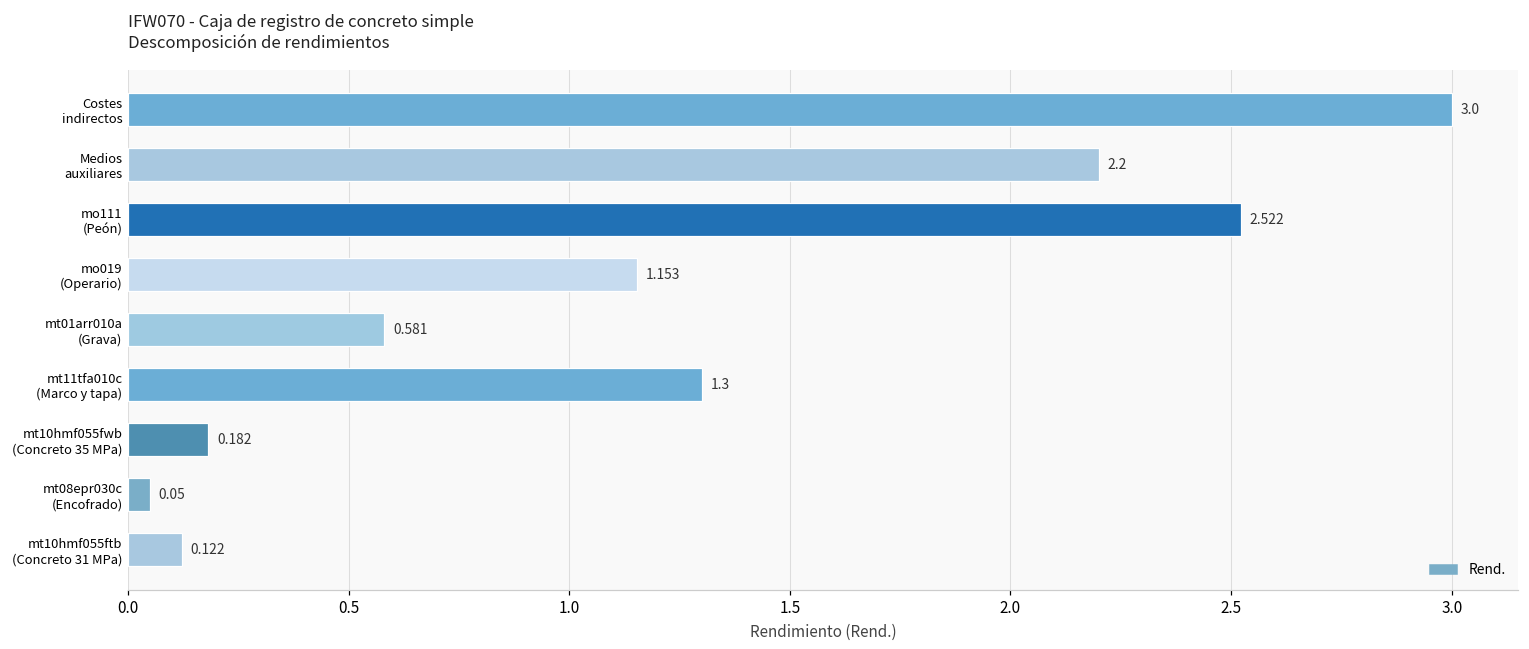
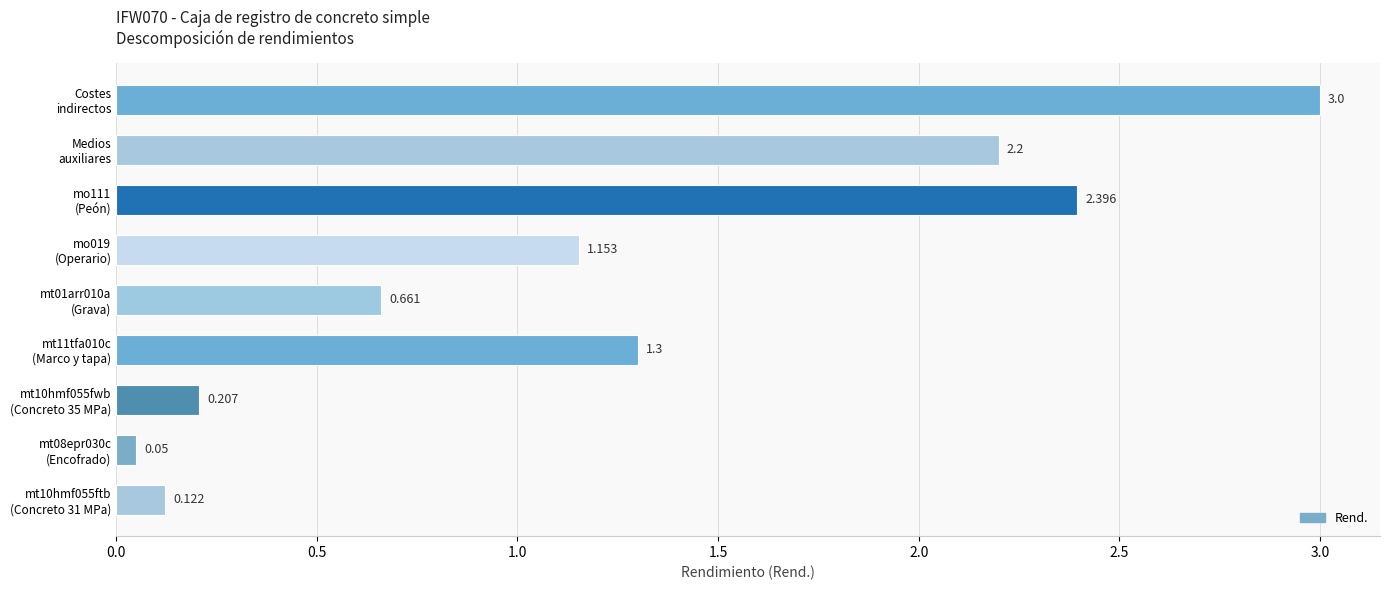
  {
    "Costes indirectos": 3.0,
    "Medios auxiliares": 2.2,
-   "mo111 (Peón)": 2.522,
+   "mo111 (Peón)": 2.396,
    "mo019 (Operario)": 1.153,
-   "mt01arr010a (Grava)": 0.581,
+   "mt01arr010a (Grava)": 0.661,
    "mt11tfa010c (Marco y tapa)": 1.3,
-   "mt10hmf055fwb (Concreto 35 MPa)": 0.182,
+   "mt10hmf055fwb (Concreto 35 MPa)": 0.207,
    "mt08epr030c (Encofrado)": 0.05,
    "mt10hmf055ftb (Concreto 31 MPa)": 0.122
  }
